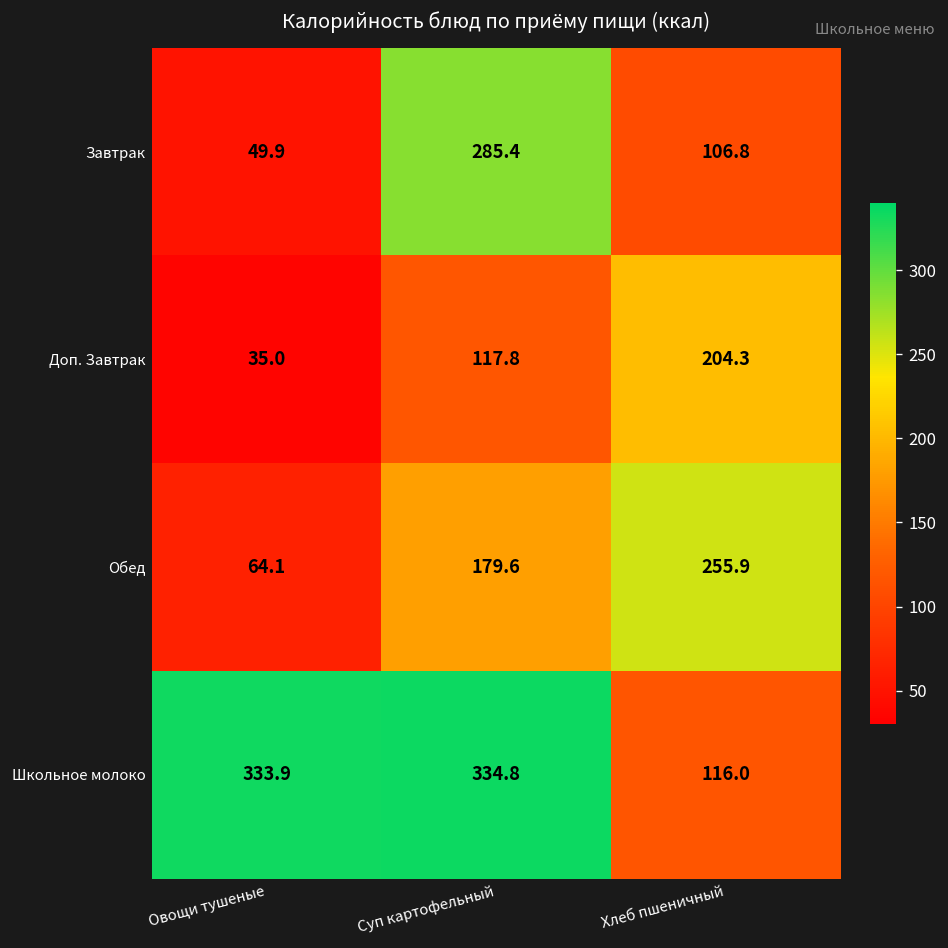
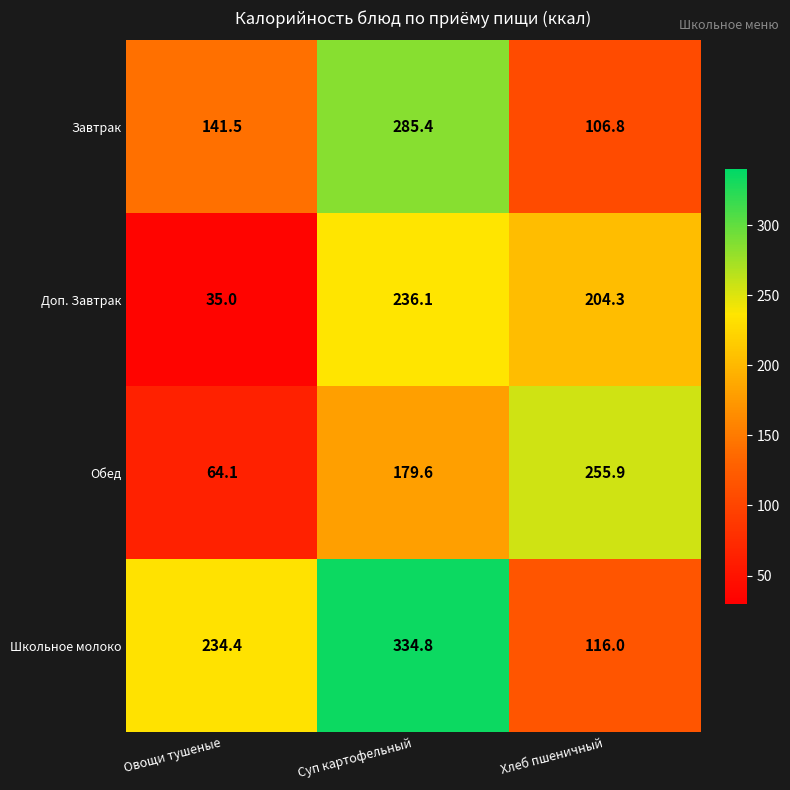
  {
    "Завтрак": {
-     "Овощи тушеные": 49.9,
+     "Овощи тушеные": 141.5,
      "Суп картофельный": 285.4,
      "Хлеб пшеничный": 106.8
    },
    "Доп. Завтрак": {
      "Овощи тушеные": 35.0,
-     "Суп картофельный": 117.8,
+     "Суп картофельный": 236.1,
      "Хлеб пшеничный": 204.3
    },
    "Обед": {
      "Овощи тушеные": 64.1,
      "Суп картофельный": 179.6,
      "Хлеб пшеничный": 255.9
    },
    "Школьное молоко": {
-     "Овощи тушеные": 333.9,
+     "Овощи тушеные": 234.4,
      "Суп картофельный": 334.8,
      "Хлеб пшеничный": 116.0
    }
  }
